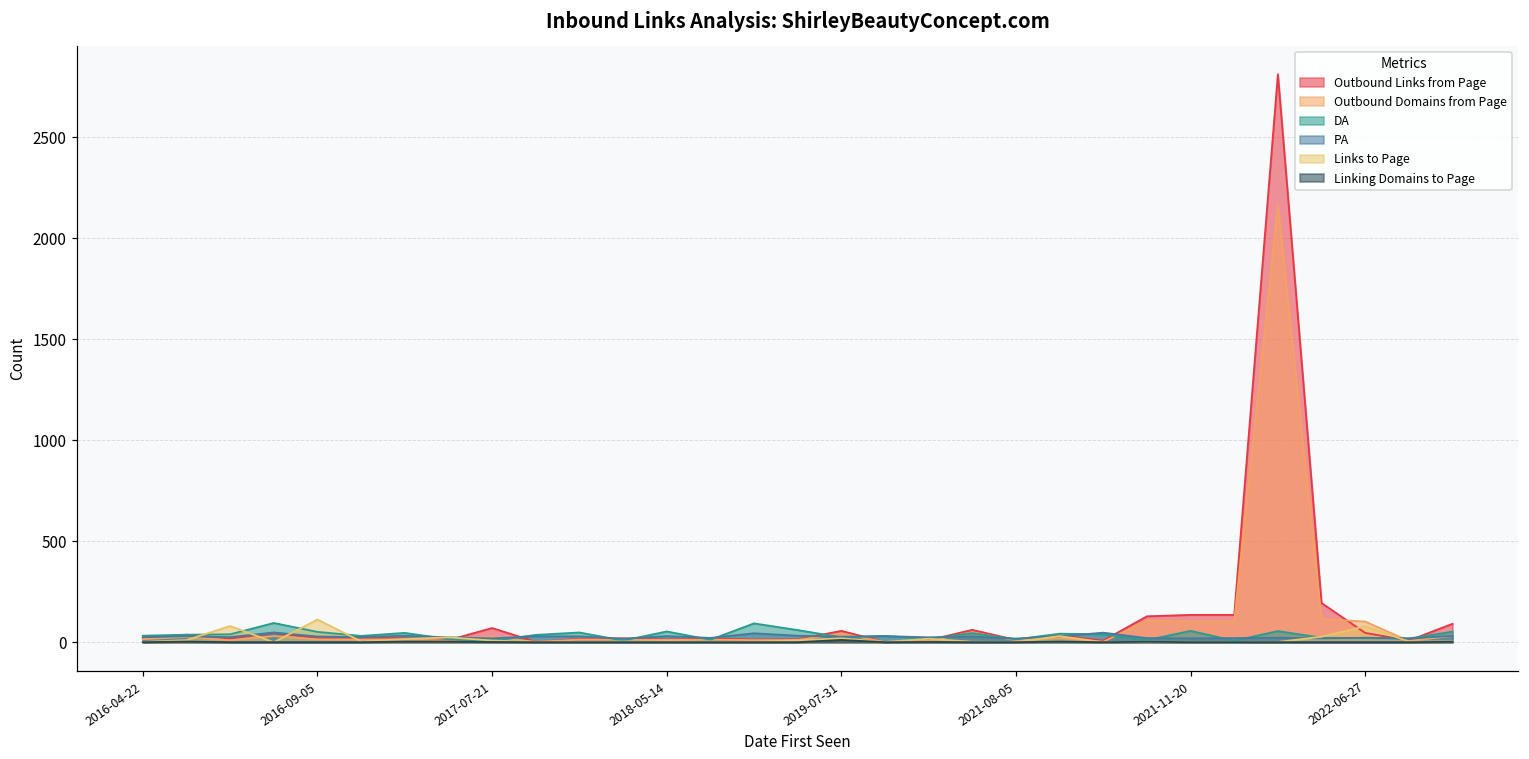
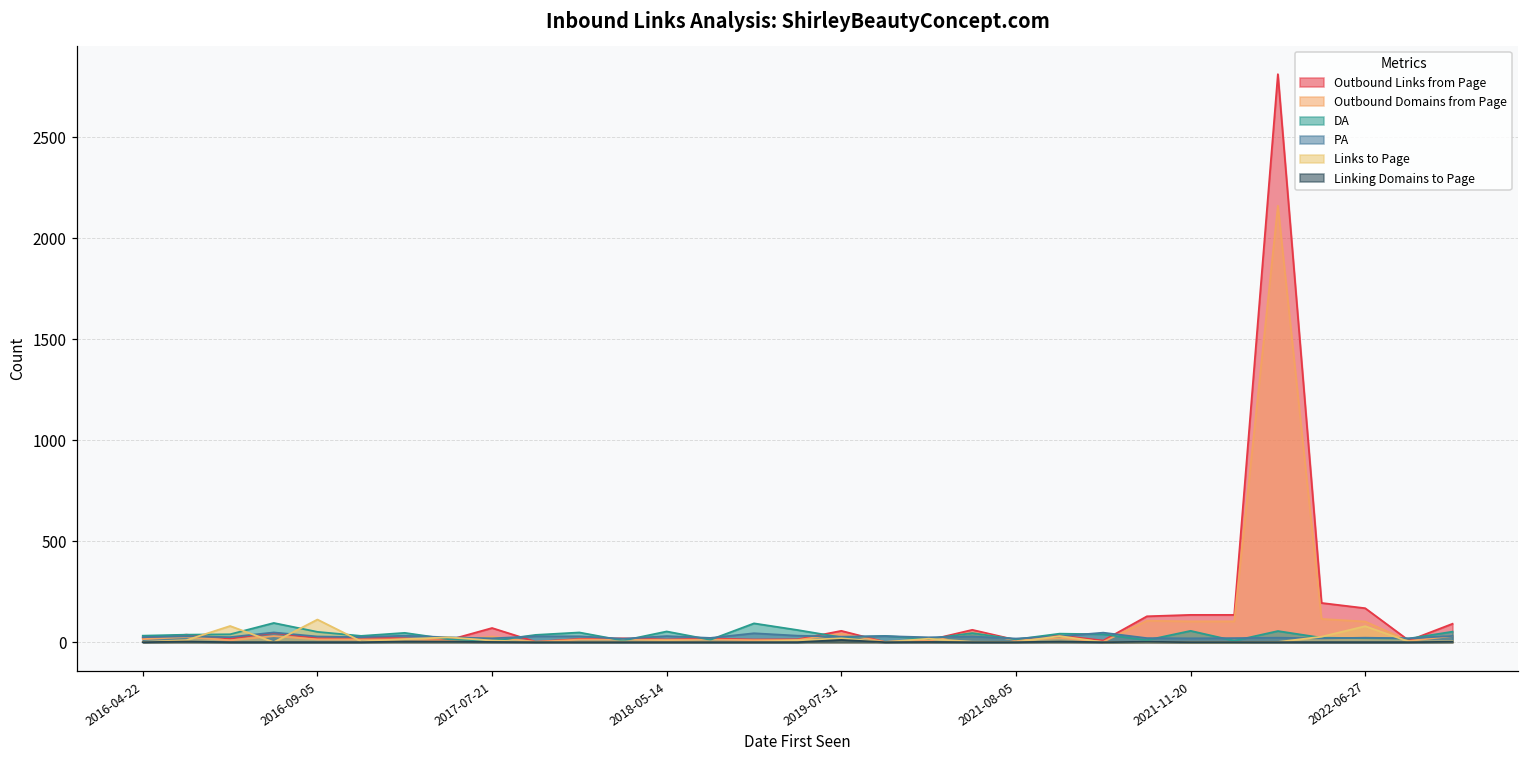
  {
    "Outbound Links from Page": {
-     "2022-06-27": 50
+     "2022-06-27": 170
    },
    "Linking Domains to Page": {
      "2016-09-05": 0,
      "2022-06-27": 0
    }
  }
